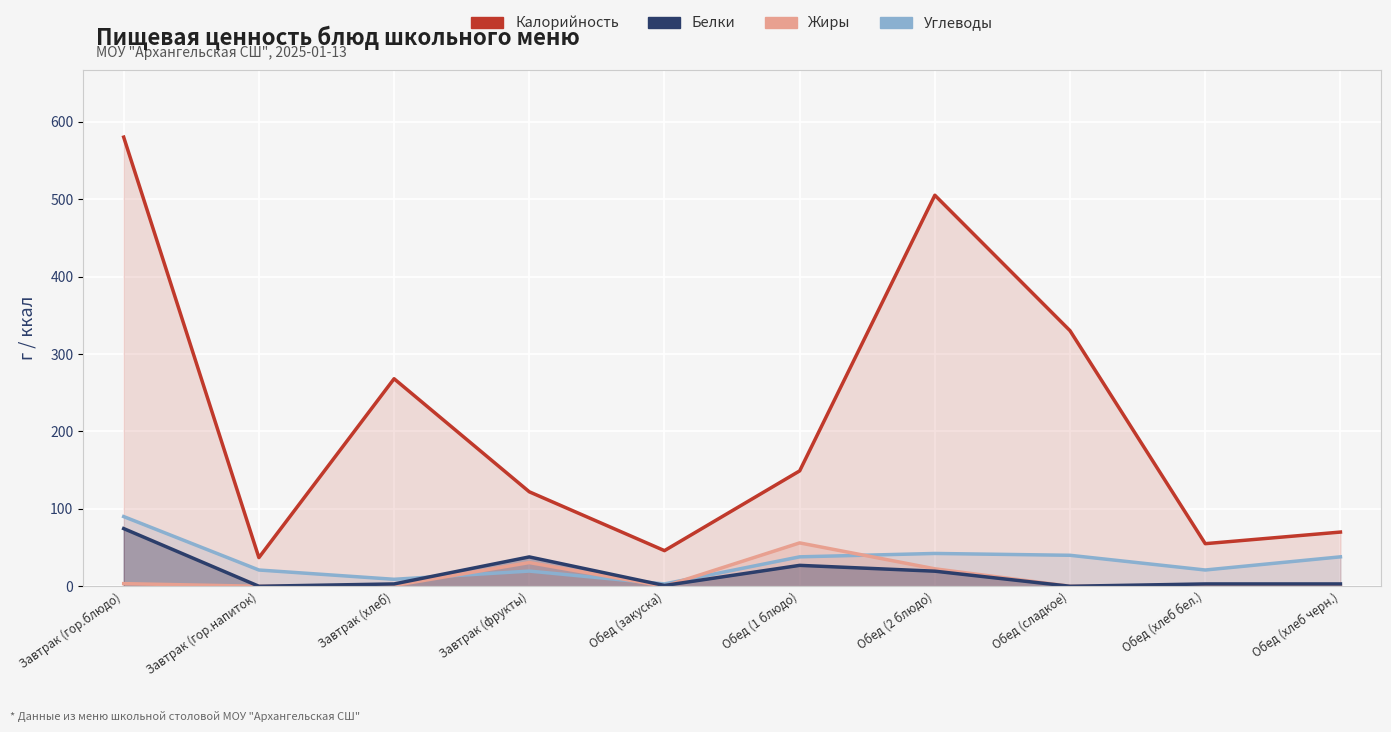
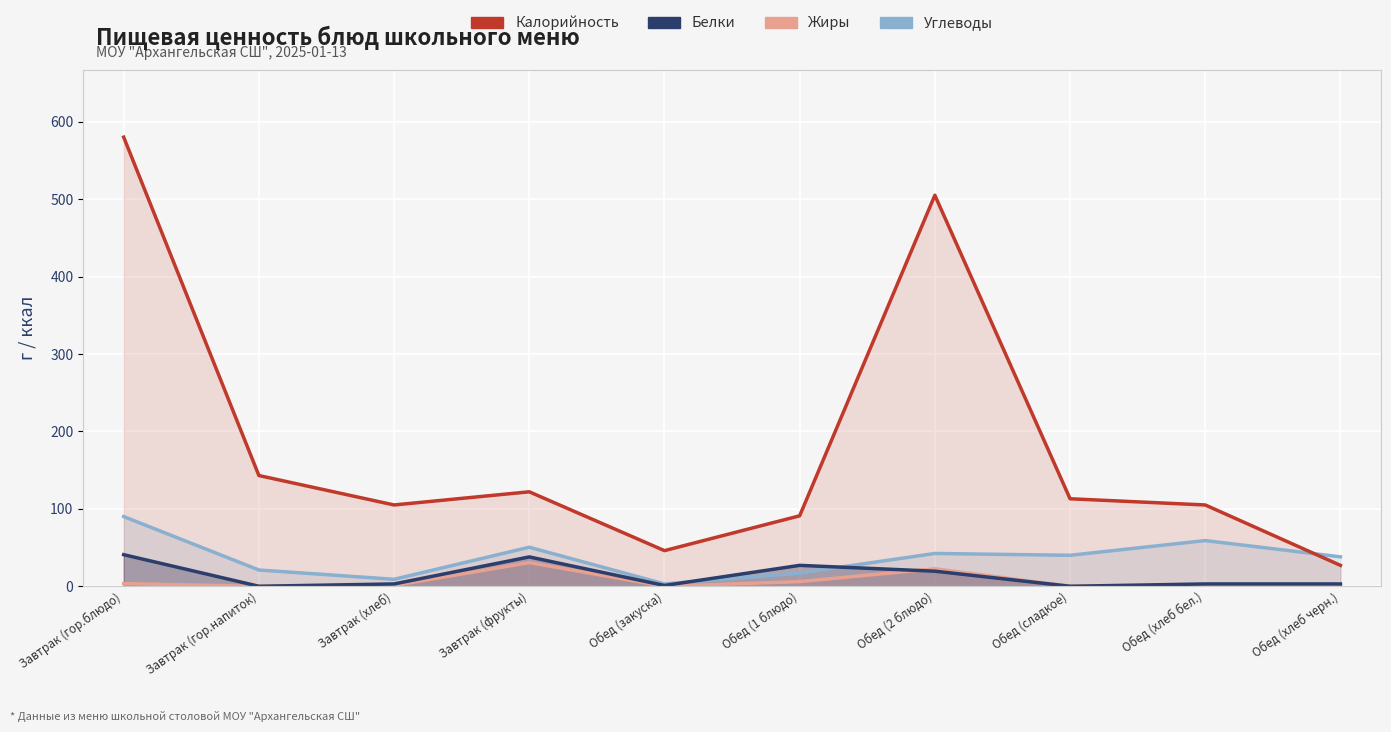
  {
    "Углеводы": {
      "Завтрак (гор.блюдо)": 90,
      "Завтрак (гор.напиток)": 20,
      "Завтрак (хлеб)": 10,
-     "Завтрак (фрукты)": 20,
-     "Обед (1 блюдо)": 40,
+     "Завтрак (фрукты)": 50,
+     "Обед (1 блюдо)": 20,
      "Обед (2 блюдо)": 40,
      "Обед (сладкое)": 40,
-     "Обед (хлеб бел.)": 20,
+     "Обед (хлеб бел.)": 60,
      "Обед (хлеб черн.)": 40
    },
    "Жиры": {
      "Завтрак (гор.блюдо)": 0,
      "Завтрак (фрукты)": 30,
-     "Обед (1 блюдо)": 60
+     "Обед (1 блюдо)": 10
    },
    "Белки": {
-     "Завтрак (гор.блюдо)": 70,
+     "Завтрак (гор.блюдо)": 40,
      "Завтрак (фрукты)": 40,
      "Обед (1 блюдо)": 30
    },
    "Калорийность": {
      "Завтрак (гор.блюдо)": 580,
-     "Завтрак (гор.напиток)": 40,
-     "Завтрак (хлеб)": 270,
+     "Завтрак (гор.напиток)": 140,
+     "Завтрак (хлеб)": 110,
      "Завтрак (фрукты)": 120,
      "Обед (закуска)": 50,
-     "Обед (1 блюдо)": 150,
+     "Обед (1 блюдо)": 90,
      "Обед (2 блюдо)": 510,
-     "Обед (сладкое)": 330,
-     "Обед (хлеб бел.)": 60,
-     "Обед (хлеб черн.)": 70
+     "Обед (сладкое)": 110,
+     "Обед (хлеб бел.)": 110,
+     "Обед (хлеб черн.)": 30
    }
  }
